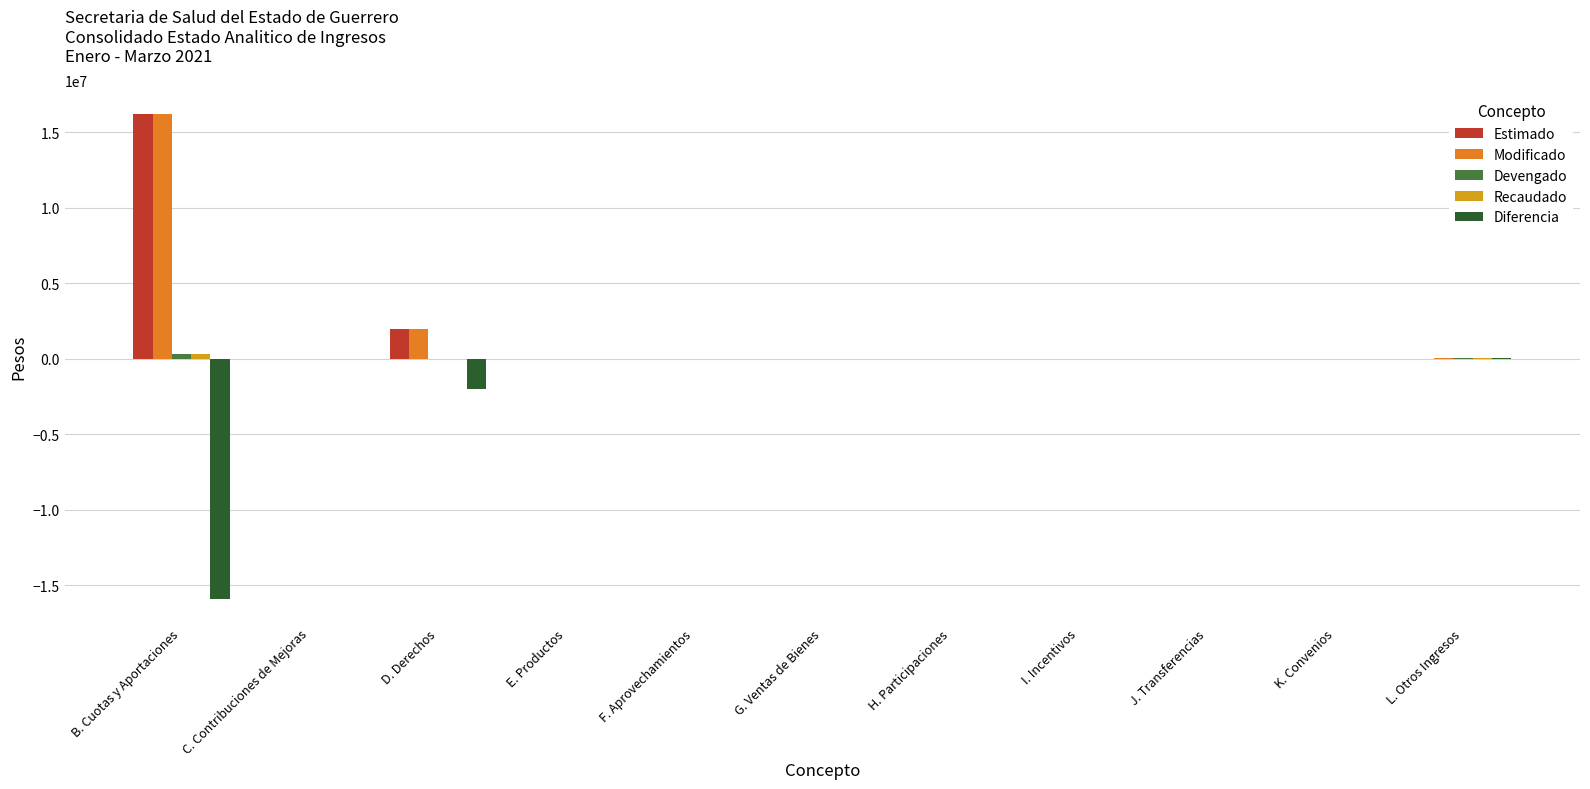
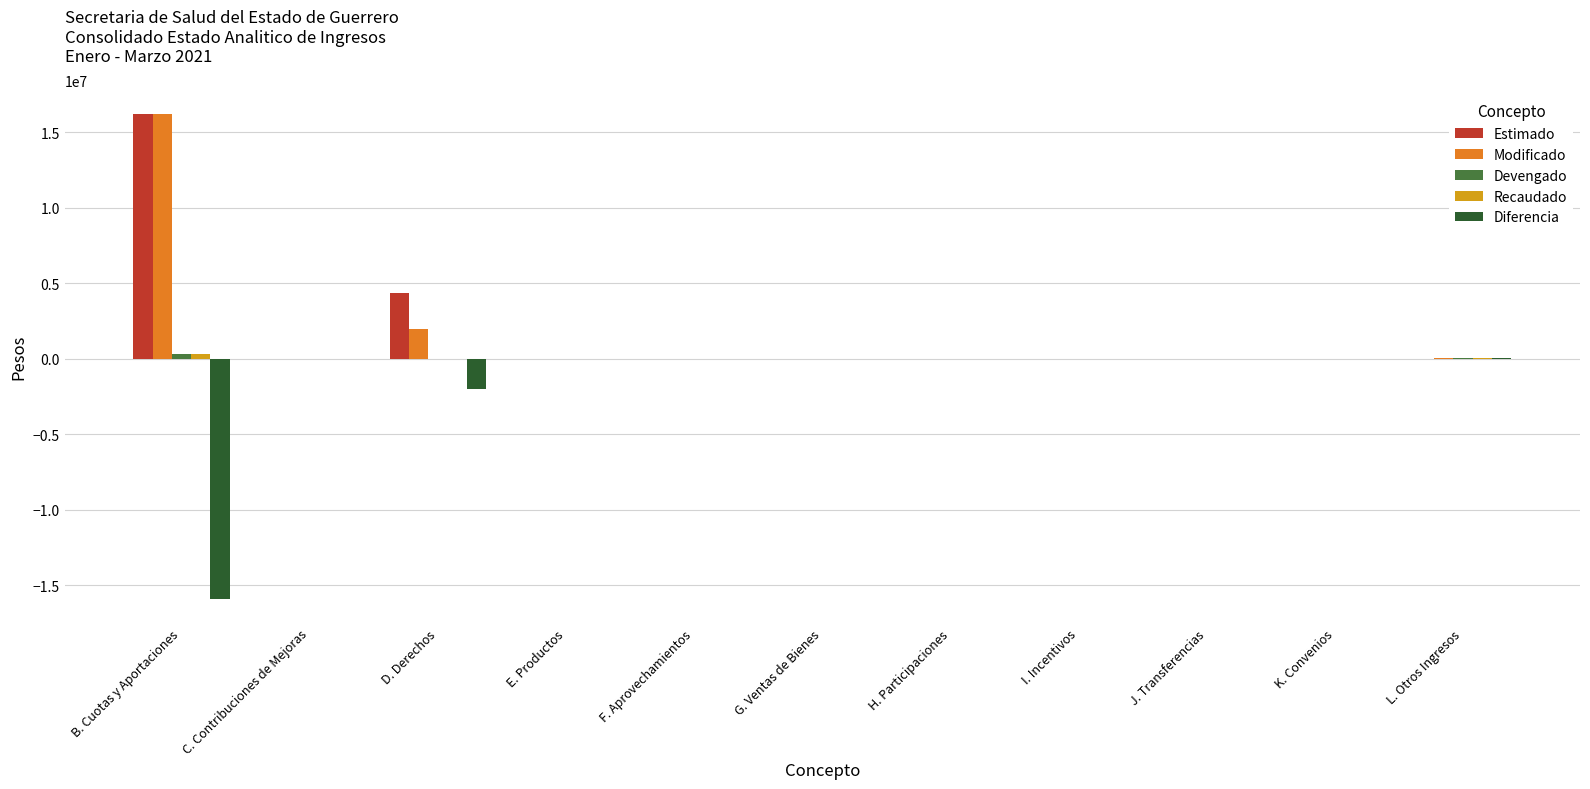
  {
    "Estimado": {
      "B. Cuotas y Aportaciones": 16200000,
      "C. Contribuciones de Mejoras": 0,
-     "D. Derechos": 2000000,
+     "D. Derechos": 4400000,
      "E. Productos": 0,
      "F. Aprovechamientos": 0,
      "G. Ventas de Bienes": 0,
      "H. Participaciones": 0,
      "I. Incentivos": 0,
      "J. Transferencias": 0,
      "K. Convenios": 0,
      "L. Otros Ingresos": 0
    }
  }
